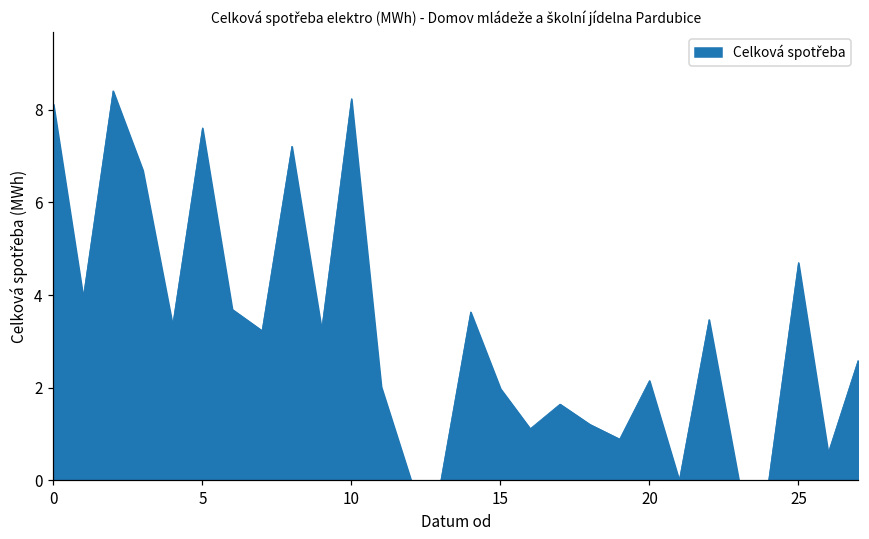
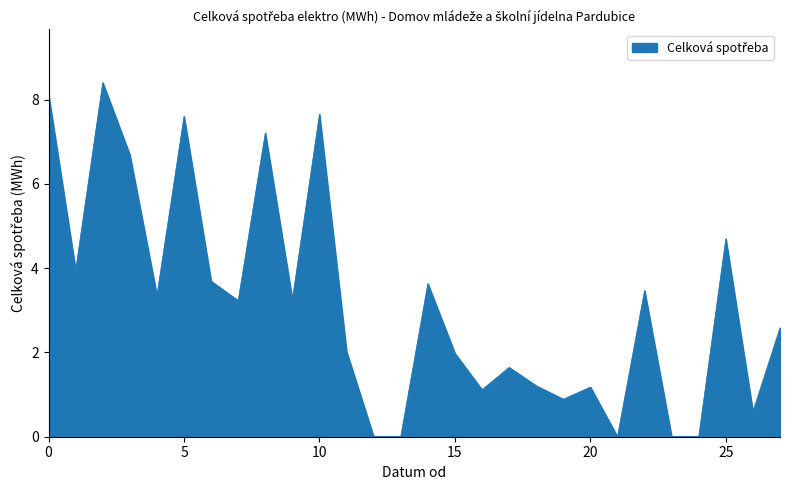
  {
    "0": 8.1,
    "5": 7.6,
-   "10": 8.2,
+   "10": 7.7,
    "15": 2.0,
-   "20": 2.2,
+   "20": 1.2,
    "25": 4.7
  }
